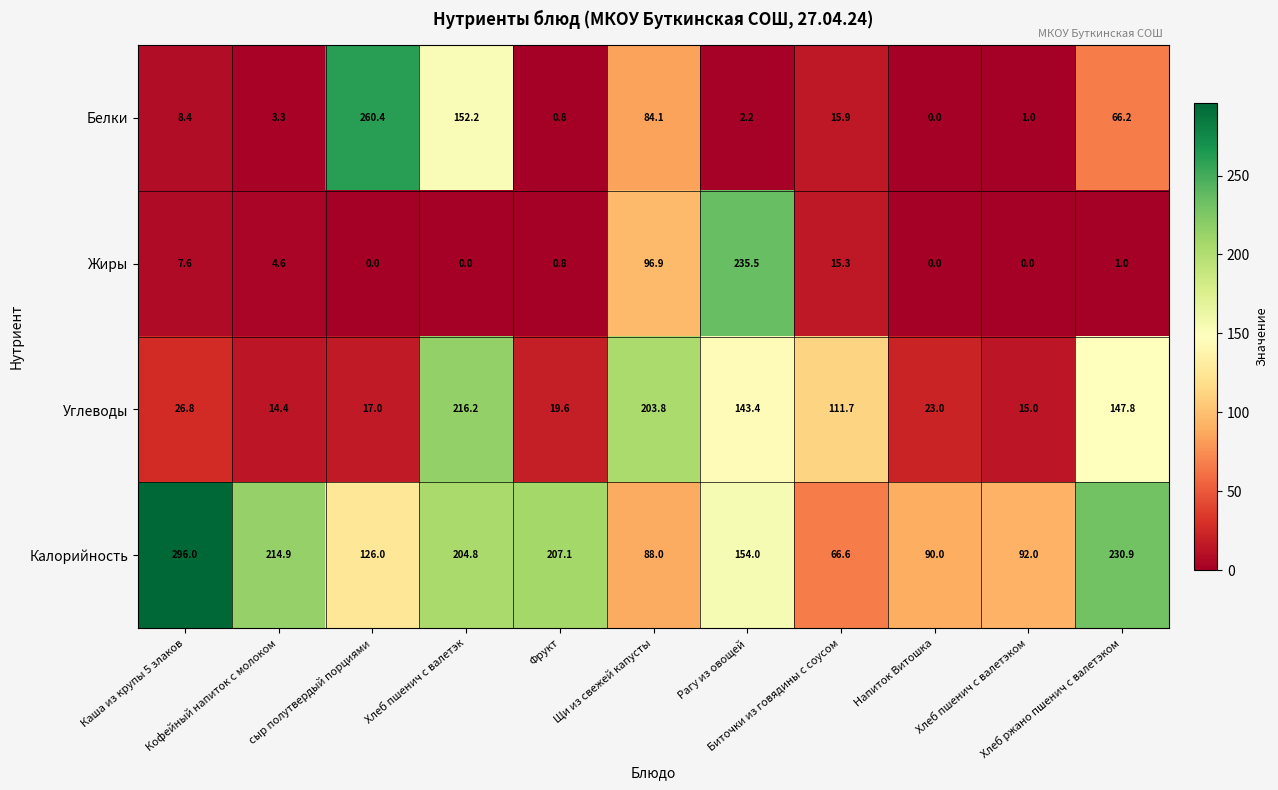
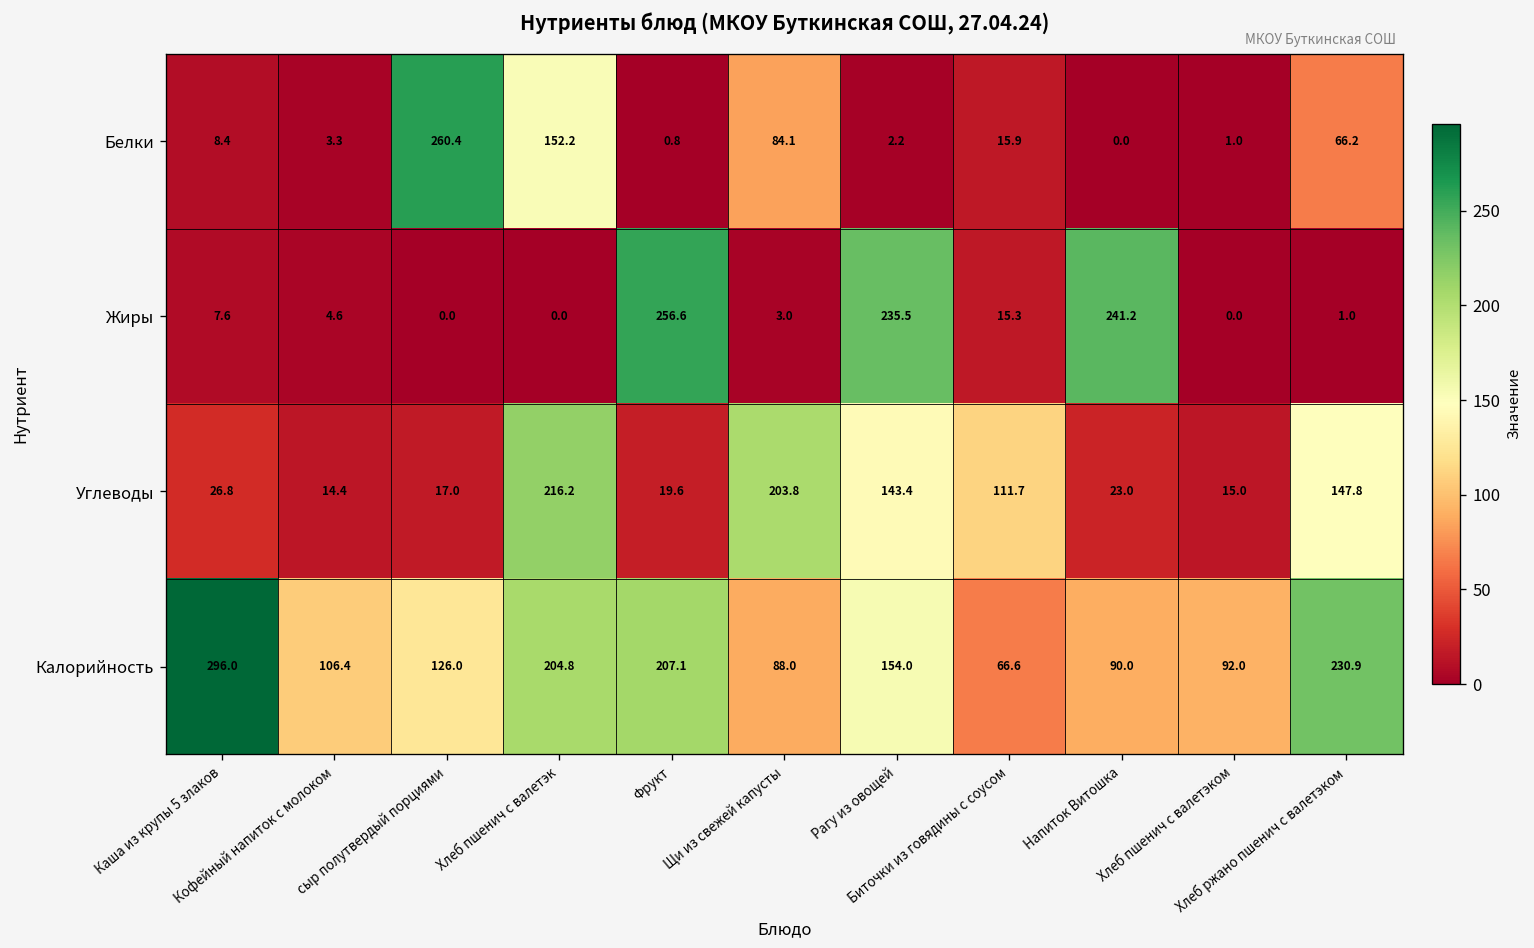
  {
    "Белки": {
      "Каша из крупы 5 злаков": 8.4,
      "Кофейный напиток с молоком": 3.3,
      "сыр полутвердый порциями": 260.4,
      "Хлеб пшенич с валетэк": 152.2,
      "Фрукт": 0.8,
      "Щи из свежей капусты": 84.1,
      "Рагу из овощей": 2.2,
      "Биточки из говядины с соусом": 15.9,
      "Напиток Витошка": 0.0,
      "Хлеб пшенич с валетэком": 1.0,
      "Хлеб ржано пшенич с валетэком": 66.2
    },
    "Жиры": {
      "Каша из крупы 5 злаков": 7.6,
      "Кофейный напиток с молоком": 4.6,
      "сыр полутвердый порциями": 0.0,
      "Хлеб пшенич с валетэк": 0.0,
-     "Фрукт": 0.8,
-     "Щи из свежей капусты": 96.9,
+     "Фрукт": 256.6,
+     "Щи из свежей капусты": 3.0,
      "Рагу из овощей": 235.5,
      "Биточки из говядины с соусом": 15.3,
-     "Напиток Витошка": 0.0,
+     "Напиток Витошка": 241.2,
      "Хлеб пшенич с валетэком": 0.0,
      "Хлеб ржано пшенич с валетэком": 1.0
    },
    "Углеводы": {
      "Каша из крупы 5 злаков": 26.8,
      "Кофейный напиток с молоком": 14.4,
      "сыр полутвердый порциями": 17.0,
      "Хлеб пшенич с валетэк": 216.2,
      "Фрукт": 19.6,
      "Щи из свежей капусты": 203.8,
      "Рагу из овощей": 143.4,
      "Биточки из говядины с соусом": 111.7,
      "Напиток Витошка": 23.0,
      "Хлеб пшенич с валетэком": 15.0,
      "Хлеб ржано пшенич с валетэком": 147.8
    },
    "Калорийность": {
      "Каша из крупы 5 злаков": 296.0,
-     "Кофейный напиток с молоком": 214.9,
+     "Кофейный напиток с молоком": 106.4,
      "сыр полутвердый порциями": 126.0,
      "Хлеб пшенич с валетэк": 204.8,
      "Фрукт": 207.1,
      "Щи из свежей капусты": 88.0,
      "Рагу из овощей": 154.0,
      "Биточки из говядины с соусом": 66.6,
      "Напиток Витошка": 90.0,
      "Хлеб пшенич с валетэком": 92.0,
      "Хлеб ржано пшенич с валетэком": 230.9
    }
  }
